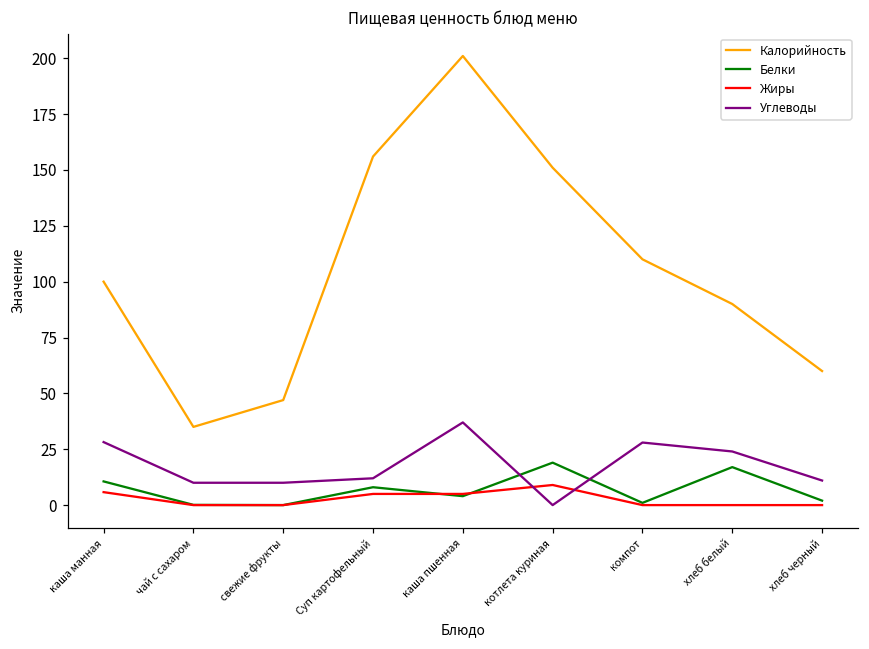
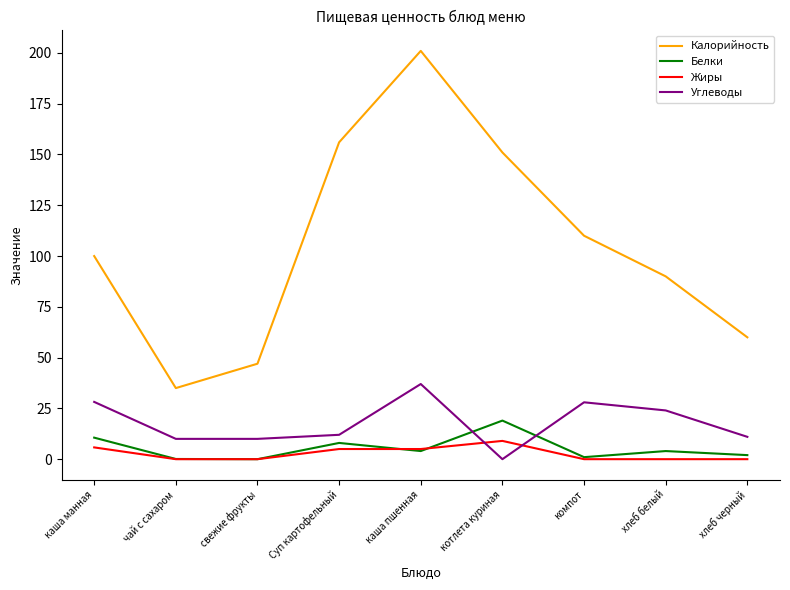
  {
    "Калорийность": {
      "каша манная": 100,
      "чай с сахаром": 35,
      "свежие фрукты": 47,
      "Суп картофельный": 156,
      "каша пшенная": 201,
      "котлета куриная": 151,
      "компот": 110,
      "хлеб белый": 90,
      "хлеб черный": 60
    },
    "Белки": {
      "каша манная": 11,
      "Суп картофельный": 8,
      "котлета куриная": 19,
-     "хлеб белый": 17,
+     "хлеб белый": 4,
      "хлеб черный": 2
    },
    "Жиры": {
      "каша манная": 6,
      "Суп картофельный": 5,
      "котлета куриная": 9,
      "хлеб белый": 0,
      "хлеб черный": 0
    },
    "Углеводы": {
      "каша манная": 28,
      "чай с сахаром": 10,
      "свежие фрукты": 10,
      "Суп картофельный": 12,
      "каша пшенная": 37,
      "котлета куриная": 0,
      "компот": 28,
      "хлеб белый": 24,
      "хлеб черный": 11
    }
  }
